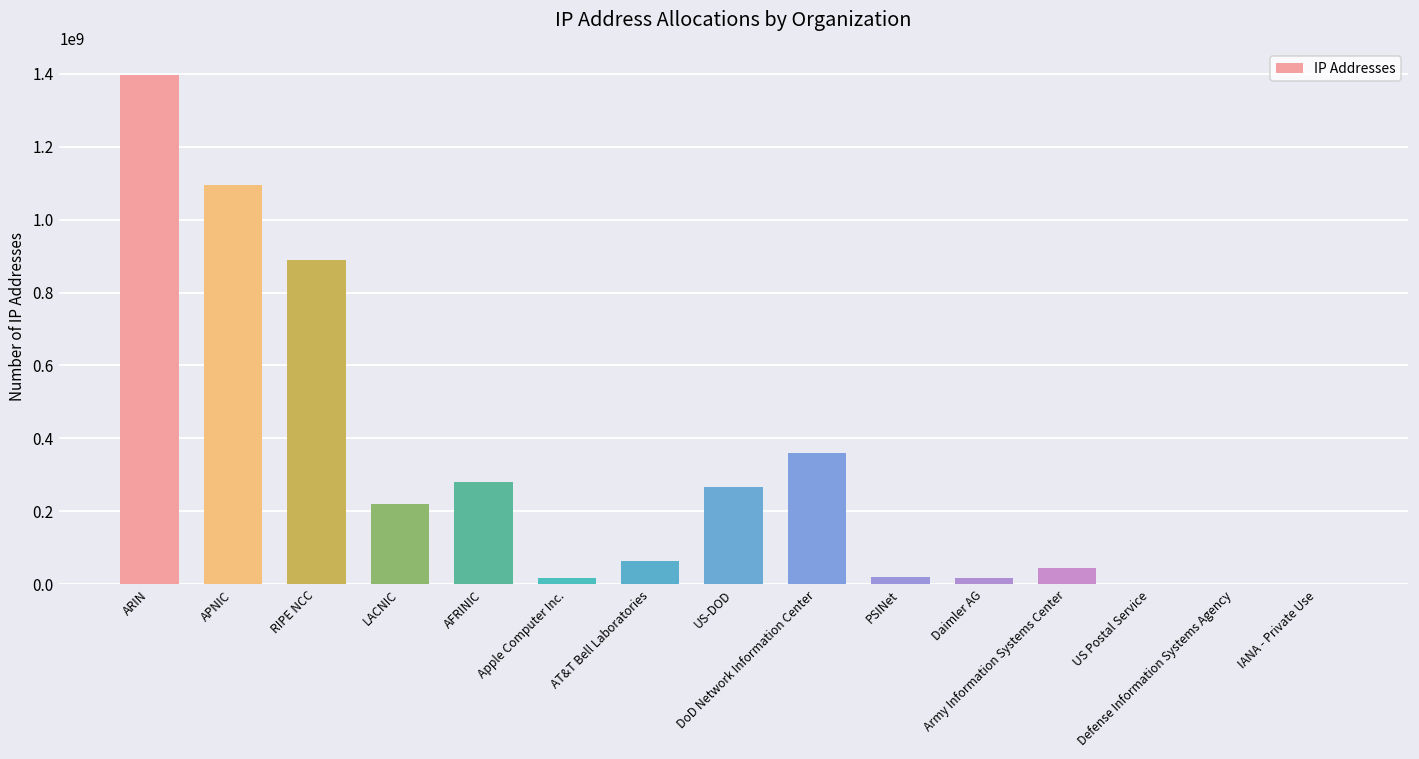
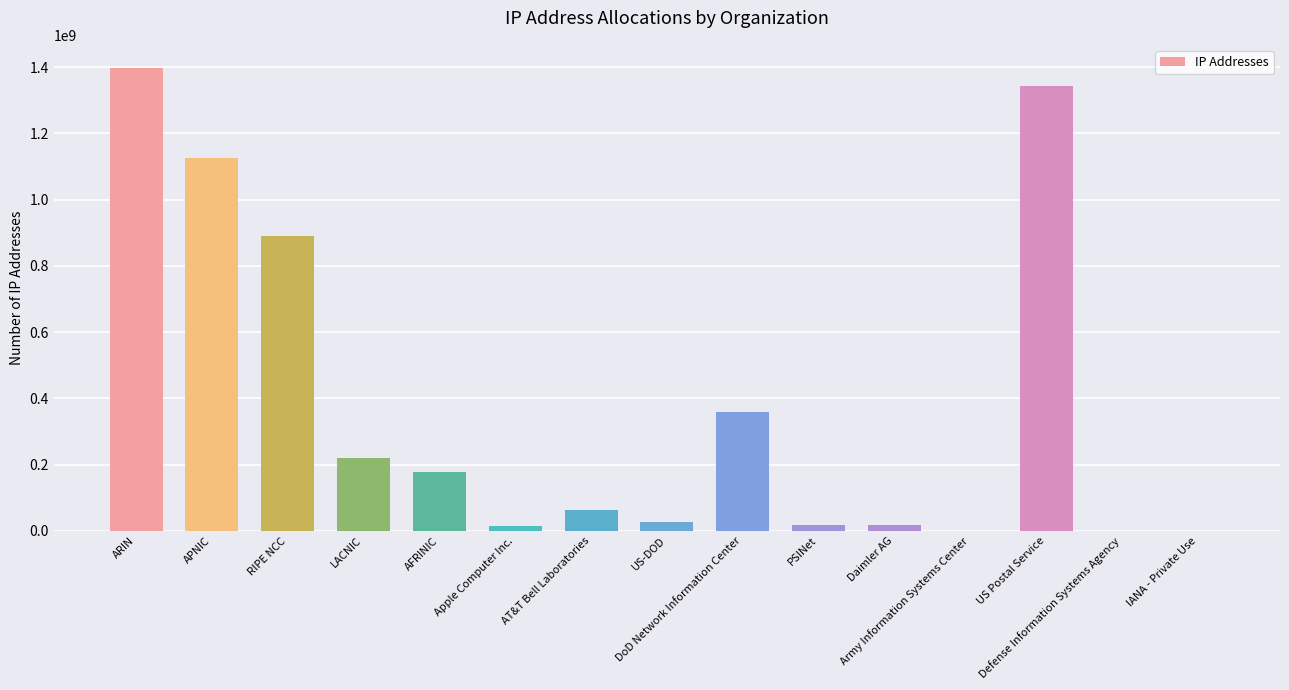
  {
    "ARIN": 1400000000,
-   "APNIC": 1100000000,
+   "APNIC": 1120000000,
    "RIPE NCC": 890000000,
    "LACNIC": 220000000,
-   "AFRINIC": 280000000,
+   "AFRINIC": 180000000,
    "Apple Computer Inc.": 20000000,
    "AT&T Bell Laboratories": 60000000,
-   "US-DOD": 270000000,
+   "US-DOD": 30000000,
    "DoD Network Information Center": 360000000,
    "PSINet": 20000000,
    "Daimler AG": 20000000,
-   "Army Information Systems Center": 40000000,
-   "US Postal Service": 0
+   "Army Information Systems Center": 0,
+   "US Postal Service": 1340000000
  }
